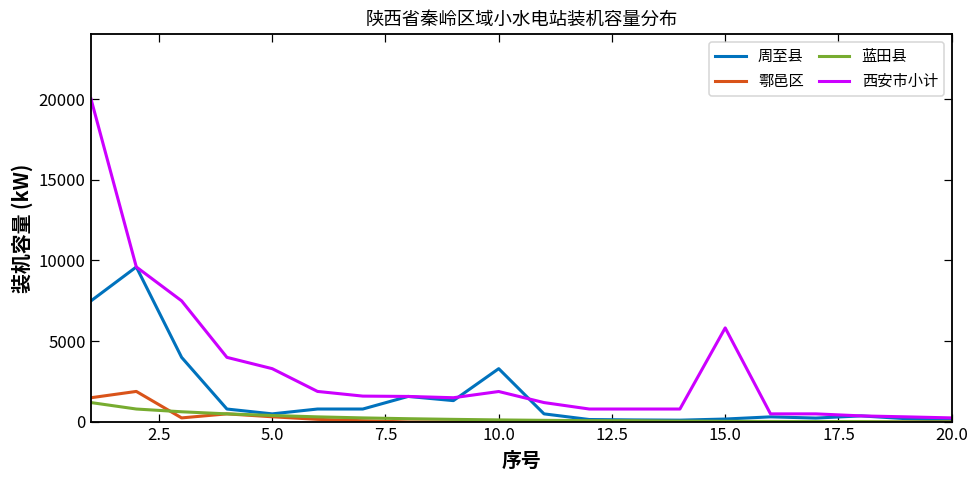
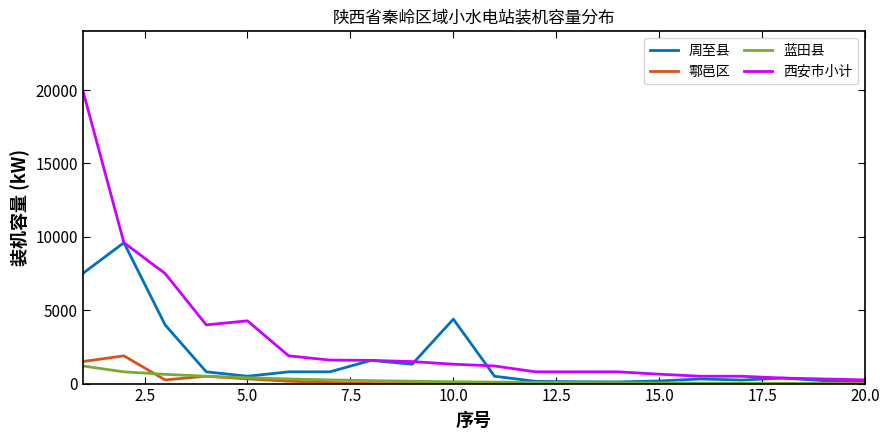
  {
    "周至县": {
-     "10.0": 3300
+     "10.0": 4400
    },
    "西安市小计": {
-     "5.0": 3300,
-     "10.0": 1900,
-     "15.0": 5800
+     "5.0": 4300,
+     "10.0": 1300,
+     "15.0": 600
    }
  }
